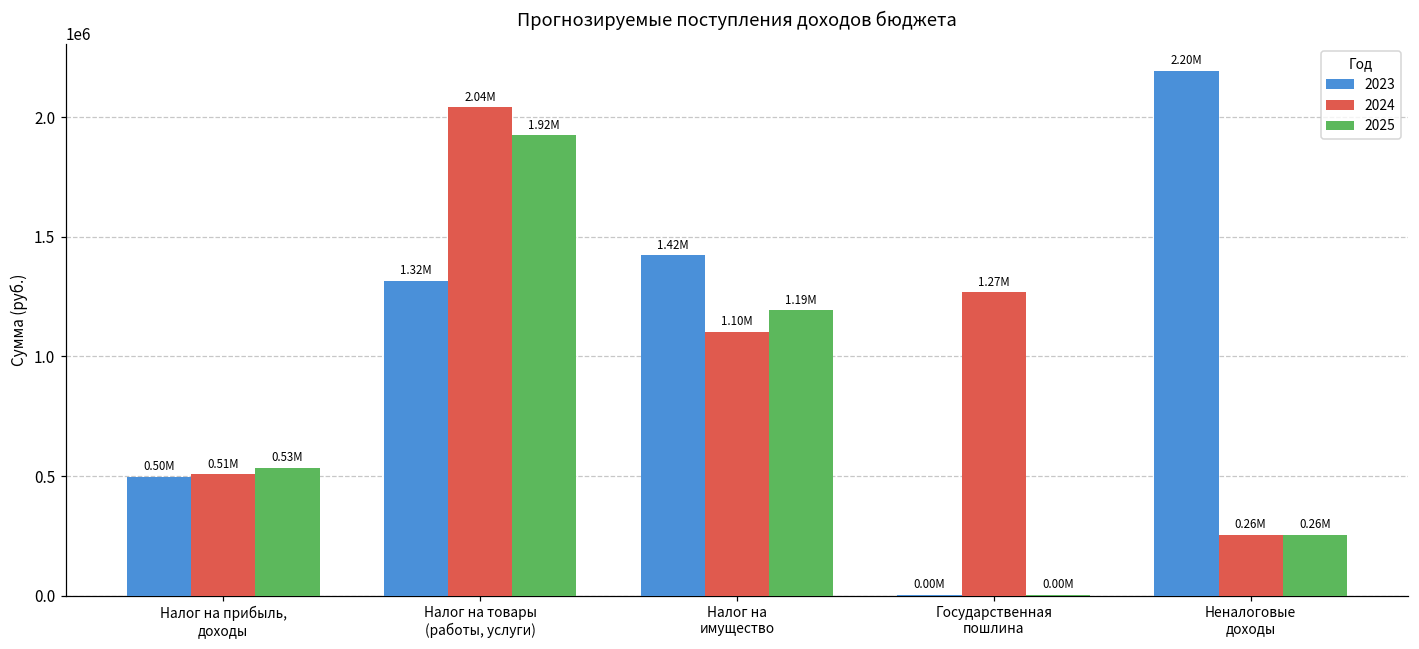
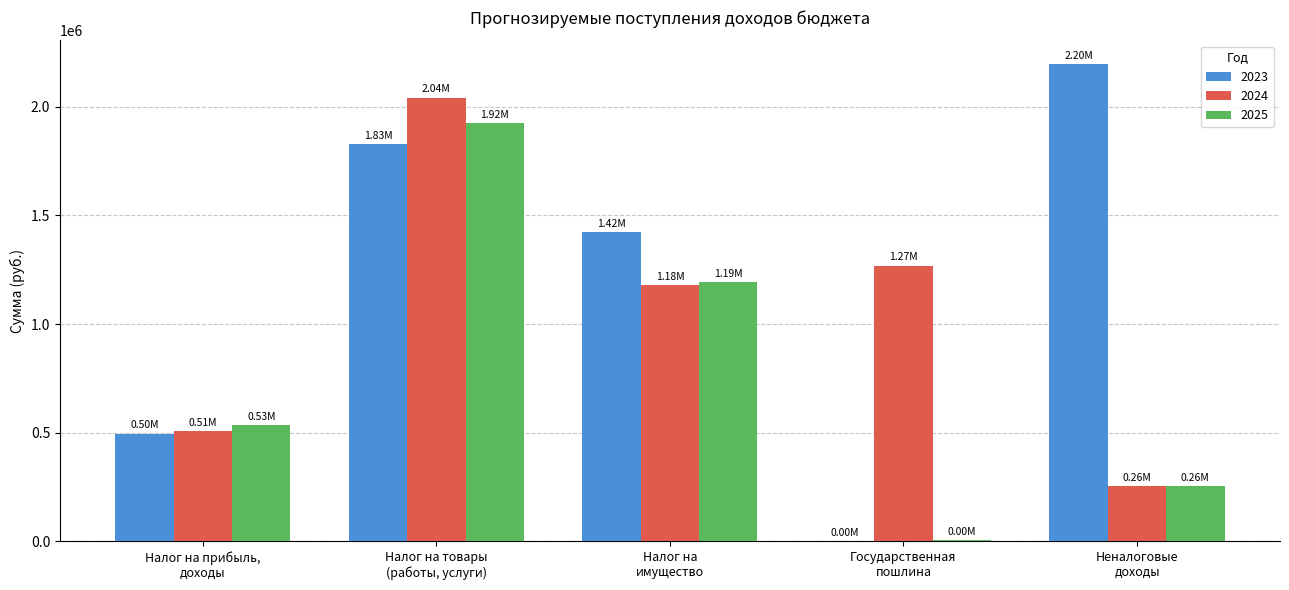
  {
    "2023": {
      "Налог на прибыль, доходы": "0.50M",
-     "Налог на товары (работы, услуги)": "1.32M",
+     "Налог на товары (работы, услуги)": "1.83M",
      "Налог на имущество": "1.42M",
      "Неналоговые доходы": "2.20M"
    },
    "2024": {
      "Налог на прибыль, доходы": "0.51M",
      "Налог на товары (работы, услуги)": "2.04M",
-     "Налог на имущество": "1.10M",
+     "Налог на имущество": "1.18M",
      "Государственная пошлина": "1.27M",
      "Неналоговые доходы": "0.26M"
    },
    "2025": {
      "Налог на прибыль, доходы": "0.53M",
      "Налог на товары (работы, услуги)": "1.92M",
      "Налог на имущество": "1.19M",
      "Неналоговые доходы": "0.26M"
    }
  }
